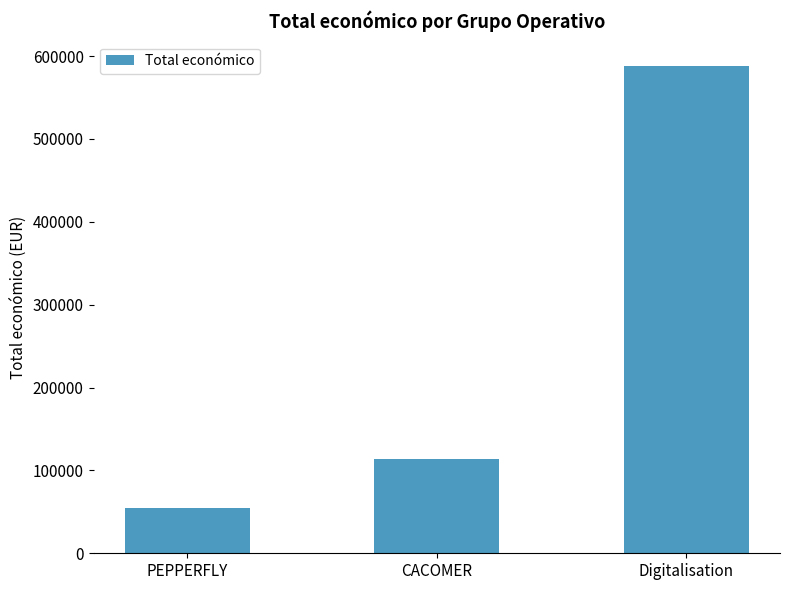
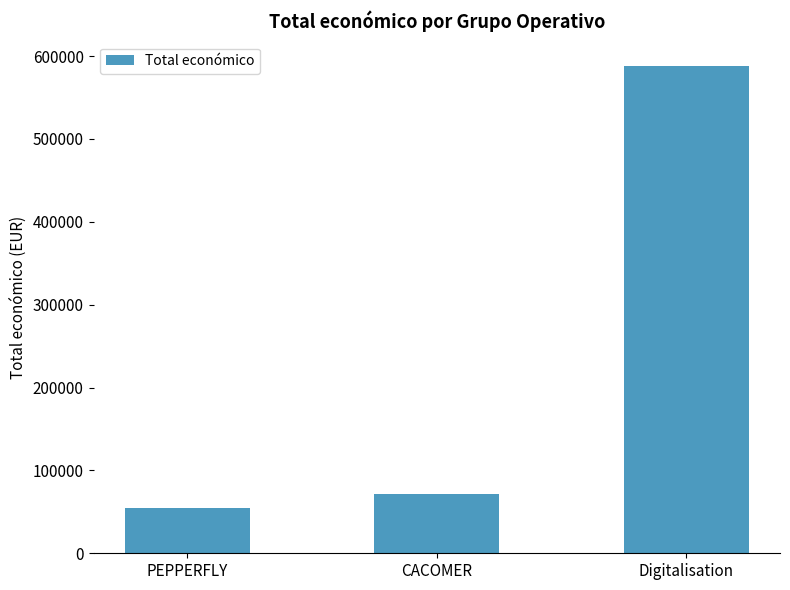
  {
    "PEPPERFLY": 60000,
-   "CACOMER": 110000,
+   "CACOMER": 70000,
    "Digitalisation": 590000
  }
